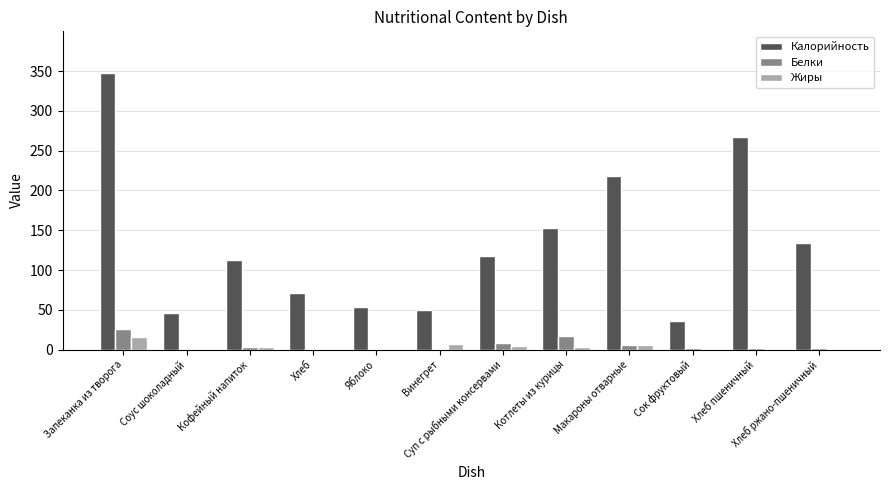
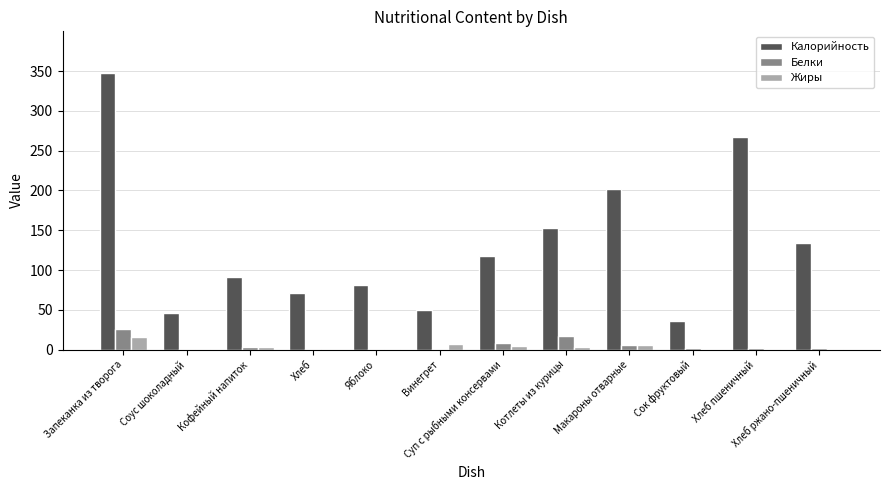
  {
    "Калорийность": {
      "Запеканка из творога": 350,
      "Соус шоколадный": 50,
-     "Кофейный напиток": 110,
+     "Кофейный напиток": 90,
      "Хлеб": 70,
-     "Яблоко": 50,
+     "Яблоко": 80,
      "Винегрет": 50,
      "Суп с рыбными консервами": 120,
      "Котлеты из курицы": 150,
-     "Макароны отварные": 220,
+     "Макароны отварные": 200,
      "Сок фруктовый": 40,
      "Хлеб пшеничный": 270,
      "Хлеб ржано-пшеничный": 130
    }
  }
